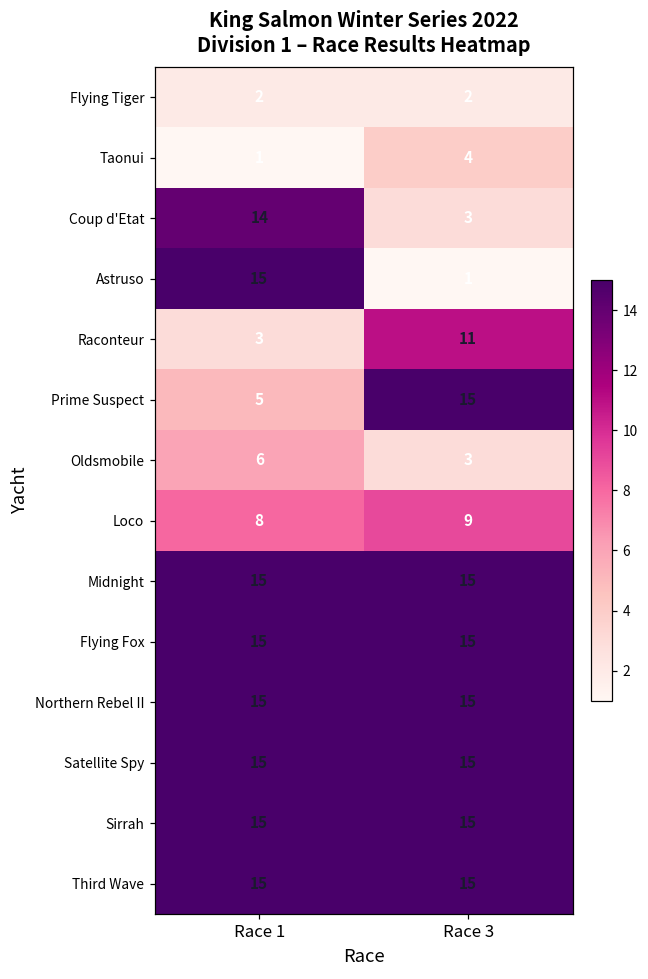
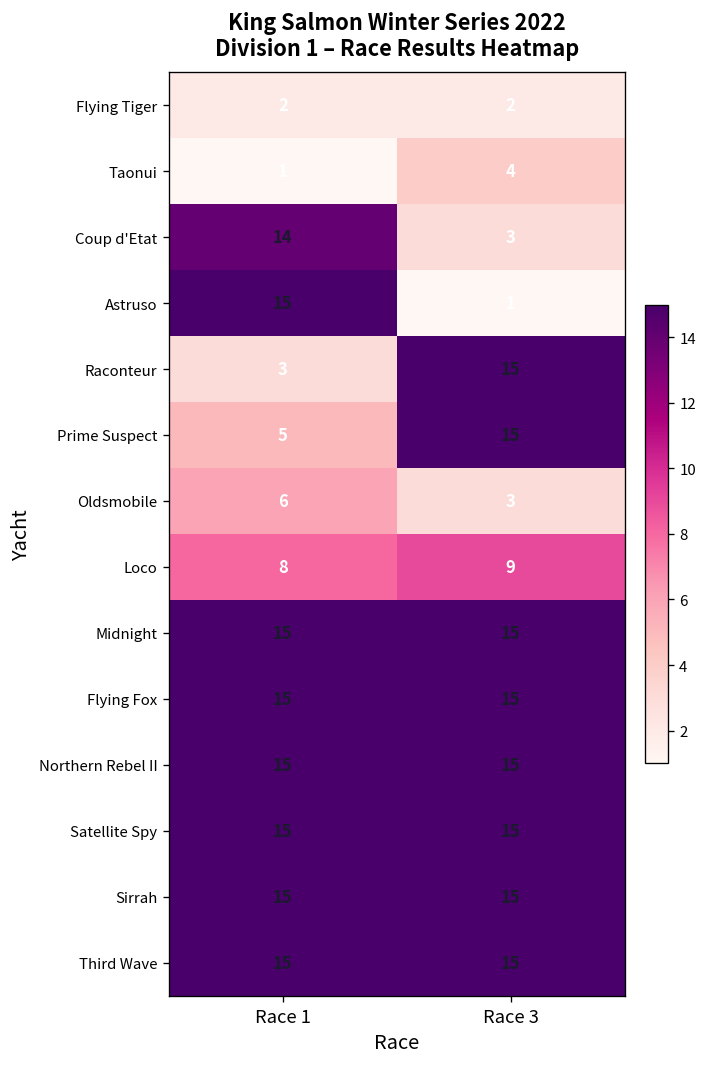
  {
    "Taonui": {
      "Race 3": 4
    },
    "Coup d'Etat": {
      "Race 1": 14
    },
    "Astruso": {
      "Race 1": 15
    },
    "Raconteur": {
-     "Race 3": 11
+     "Race 3": 15
    },
    "Prime Suspect": {
      "Race 1": 5,
      "Race 3": 15
    },
    "Oldsmobile": {
      "Race 1": 6
    },
    "Loco": {
      "Race 1": 8,
      "Race 3": 9
    },
    "Midnight": {
      "Race 1": 15,
      "Race 3": 15
    },
    "Flying Fox": {
      "Race 1": 15,
      "Race 3": 15
    },
    "Northern Rebel II": {
      "Race 1": 15,
      "Race 3": 15
    },
    "Satellite Spy": {
      "Race 1": 15,
      "Race 3": 15
    },
    "Sirrah": {
      "Race 1": 15,
      "Race 3": 15
    },
    "Third Wave": {
      "Race 1": 15,
      "Race 3": 15
    }
  }
